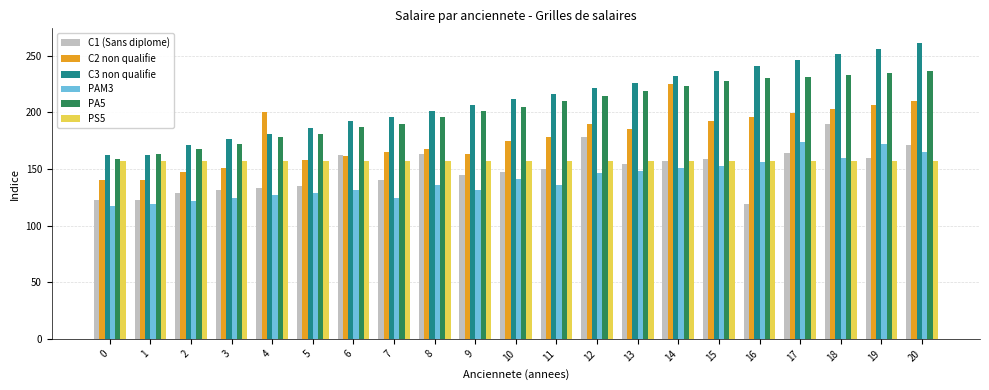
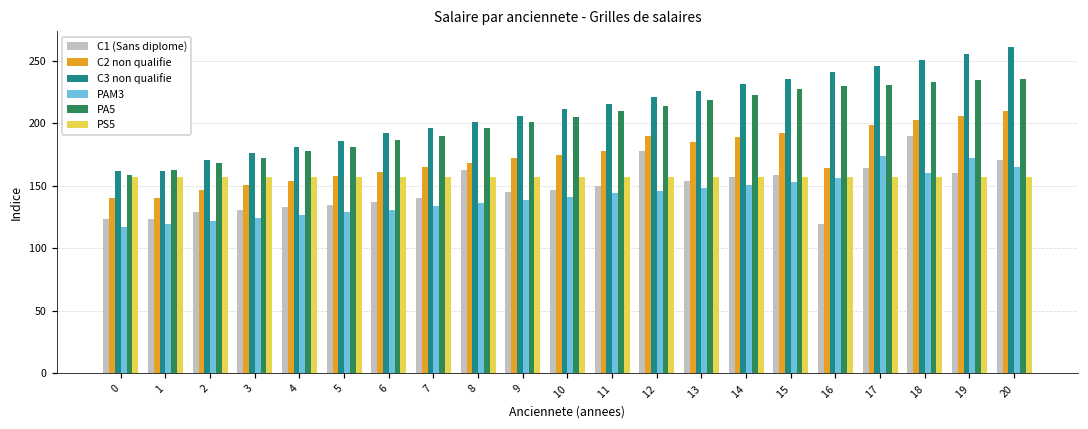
  {
    "C1 (Sans diplome)": {
      "0": 123,
      "1": 123,
      "2": 129,
      "3": 131,
      "4": 133,
      "5": 135,
-     "6": 162,
+     "6": 137,
      "7": 140,
      "8": 163,
      "9": 145,
      "10": 147,
      "11": 150,
      "12": 178,
      "13": 154,
      "14": 157,
      "15": 159,
      "16": 119,
      "17": 164,
      "18": 190,
      "19": 160,
      "20": 171
    },
    "C2 non qualifie": {
      "0": 140,
      "1": 140,
      "2": 147,
      "3": 151,
-     "4": 200,
+     "4": 154,
      "5": 158,
      "6": 161,
      "7": 165,
      "8": 168,
-     "9": 163,
+     "9": 172,
      "10": 175,
      "11": 178,
      "12": 190,
      "13": 185,
-     "14": 225,
+     "14": 189,
      "15": 192,
-     "16": 196,
+     "16": 164,
      "17": 199,
      "18": 203,
      "19": 206,
      "20": 210
    },
    "PAM3": {
      "0": 117,
      "1": 119,
      "2": 122,
      "3": 124,
      "4": 127,
      "5": 129,
      "6": 131,
-     "7": 124,
+     "7": 134,
      "8": 136,
-     "9": 131,
+     "9": 139,
      "10": 141,
-     "11": 136,
+     "11": 144,
      "12": 146,
      "13": 148,
      "14": 151,
      "15": 153,
      "16": 156,
      "17": 174,
      "18": 160,
      "19": 172,
      "20": 165
    },
    "PS5": {
      "0": 157,
      "1": 157,
      "2": 157,
      "3": 157,
      "4": 157,
      "5": 157,
      "6": 157,
      "7": 157,
      "8": 157,
      "9": 157,
      "10": 157,
      "11": 157,
      "12": 157,
      "13": 157,
      "14": 157,
      "15": 157,
      "16": 157,
      "17": 157,
      "18": 157,
      "19": 157,
      "20": 157
    }
  }
